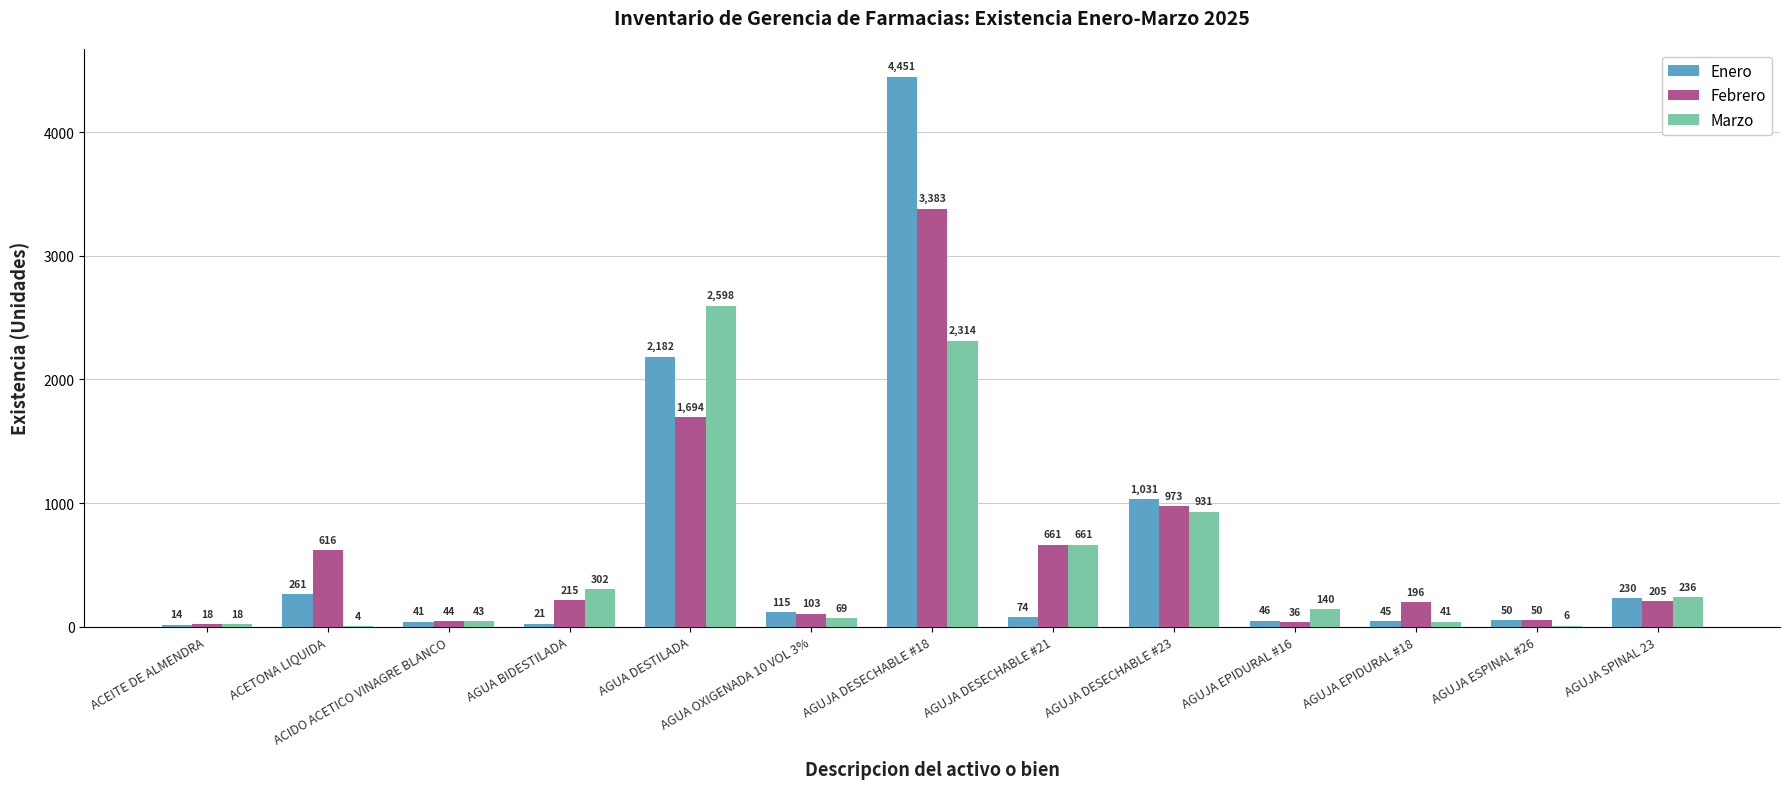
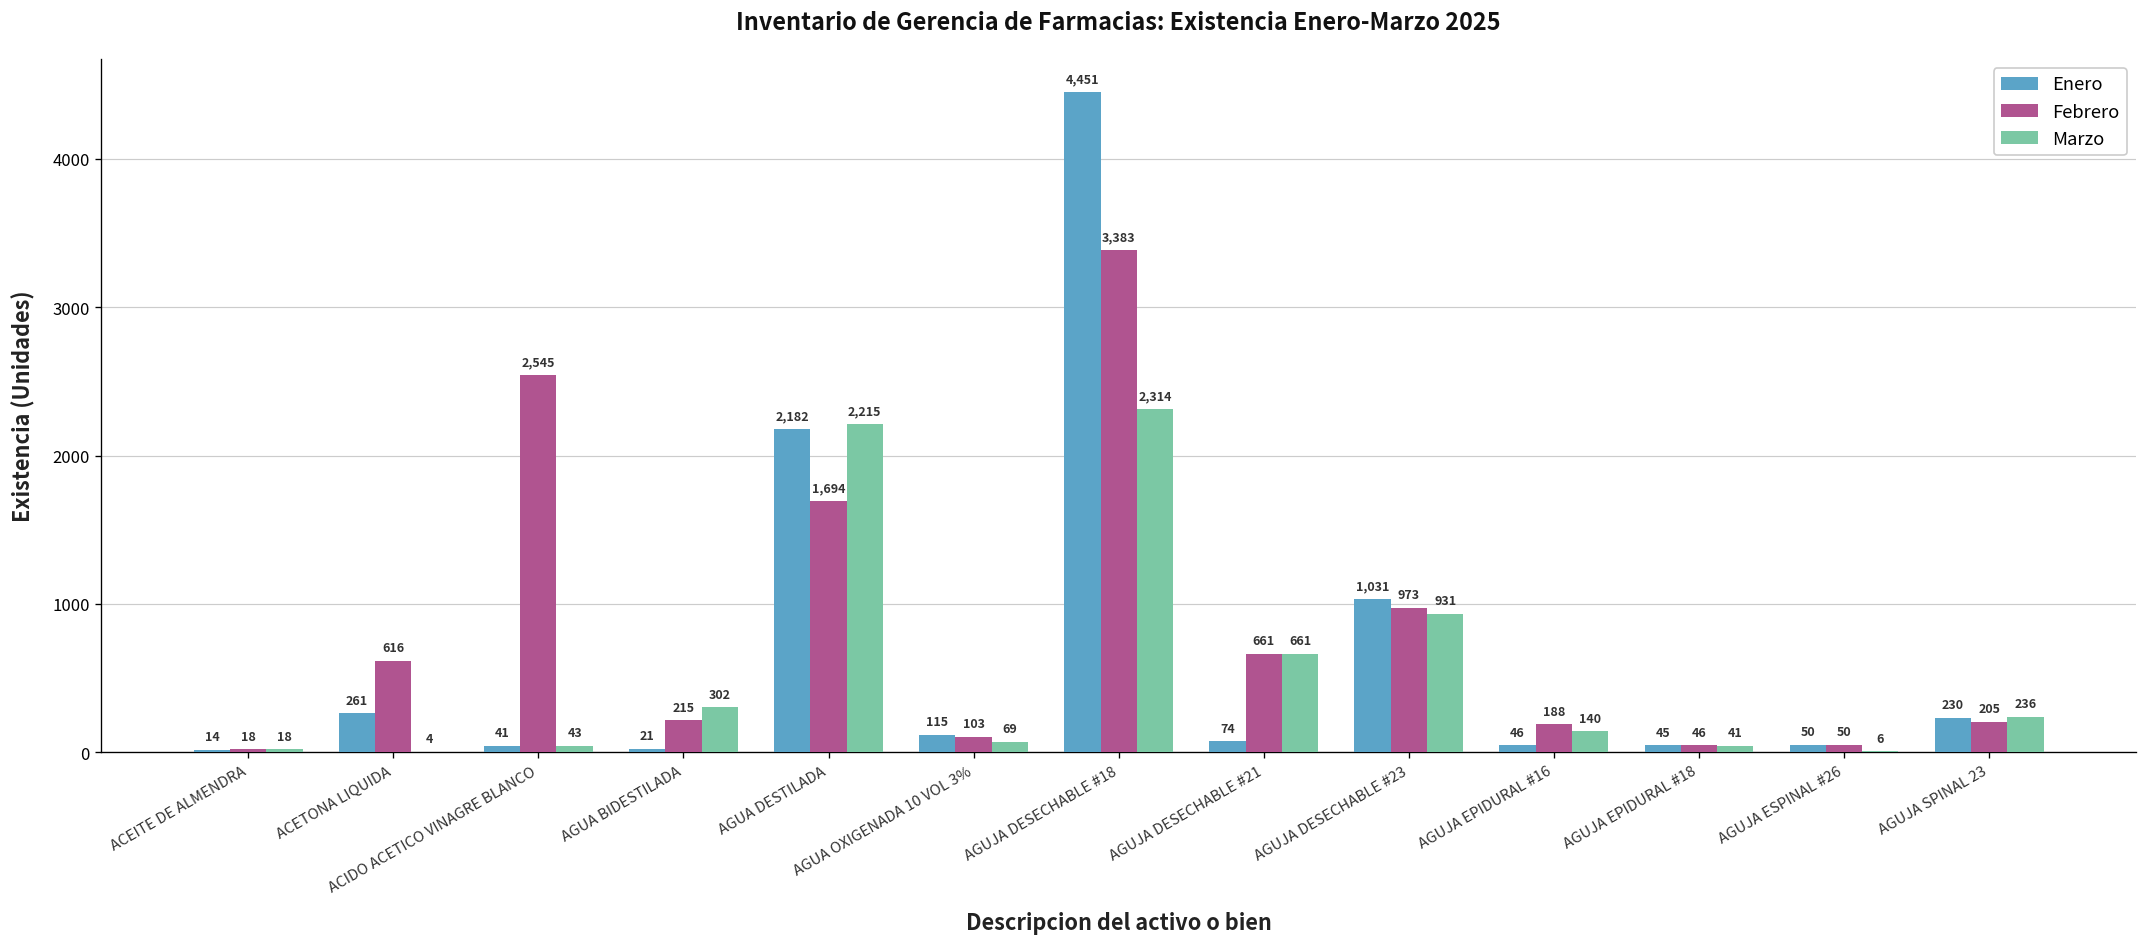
  {
    "Enero": {
      "ACEITE DE ALMENDRA": "14",
      "ACETONA LIQUIDA": "261",
      "ACIDO ACETICO VINAGRE BLANCO": "41",
      "AGUA BIDESTILADA": "21",
      "AGUA DESTILADA": "2,182",
      "AGUA OXIGENADA 10 VOL 3%": "115",
      "AGUJA DESECHABLE #18": "4,451",
      "AGUJA DESECHABLE #21": "74",
      "AGUJA DESECHABLE #23": "1,031",
      "AGUJA EPIDURAL #16": "46",
      "AGUJA EPIDURAL #18": "45",
      "AGUJA ESPINAL #26": "50",
      "AGUJA SPINAL 23": "230"
    },
    "Febrero": {
      "ACEITE DE ALMENDRA": "18",
      "ACETONA LIQUIDA": "616",
-     "ACIDO ACETICO VINAGRE BLANCO": "44",
+     "ACIDO ACETICO VINAGRE BLANCO": "2,545",
      "AGUA BIDESTILADA": "215",
      "AGUA DESTILADA": "1,694",
      "AGUA OXIGENADA 10 VOL 3%": "103",
      "AGUJA DESECHABLE #18": "3,383",
      "AGUJA DESECHABLE #21": "661",
      "AGUJA DESECHABLE #23": "973",
-     "AGUJA EPIDURAL #16": "36",
-     "AGUJA EPIDURAL #18": "196",
+     "AGUJA EPIDURAL #16": "188",
+     "AGUJA EPIDURAL #18": "46",
      "AGUJA ESPINAL #26": "50",
      "AGUJA SPINAL 23": "205"
    },
    "Marzo": {
      "ACEITE DE ALMENDRA": "18",
      "ACETONA LIQUIDA": "4",
      "ACIDO ACETICO VINAGRE BLANCO": "43",
      "AGUA BIDESTILADA": "302",
-     "AGUA DESTILADA": "2,598",
+     "AGUA DESTILADA": "2,215",
      "AGUA OXIGENADA 10 VOL 3%": "69",
      "AGUJA DESECHABLE #18": "2,314",
      "AGUJA DESECHABLE #21": "661",
      "AGUJA DESECHABLE #23": "931",
      "AGUJA EPIDURAL #16": "140",
      "AGUJA EPIDURAL #18": "41",
      "AGUJA ESPINAL #26": "6",
      "AGUJA SPINAL 23": "236"
    }
  }
